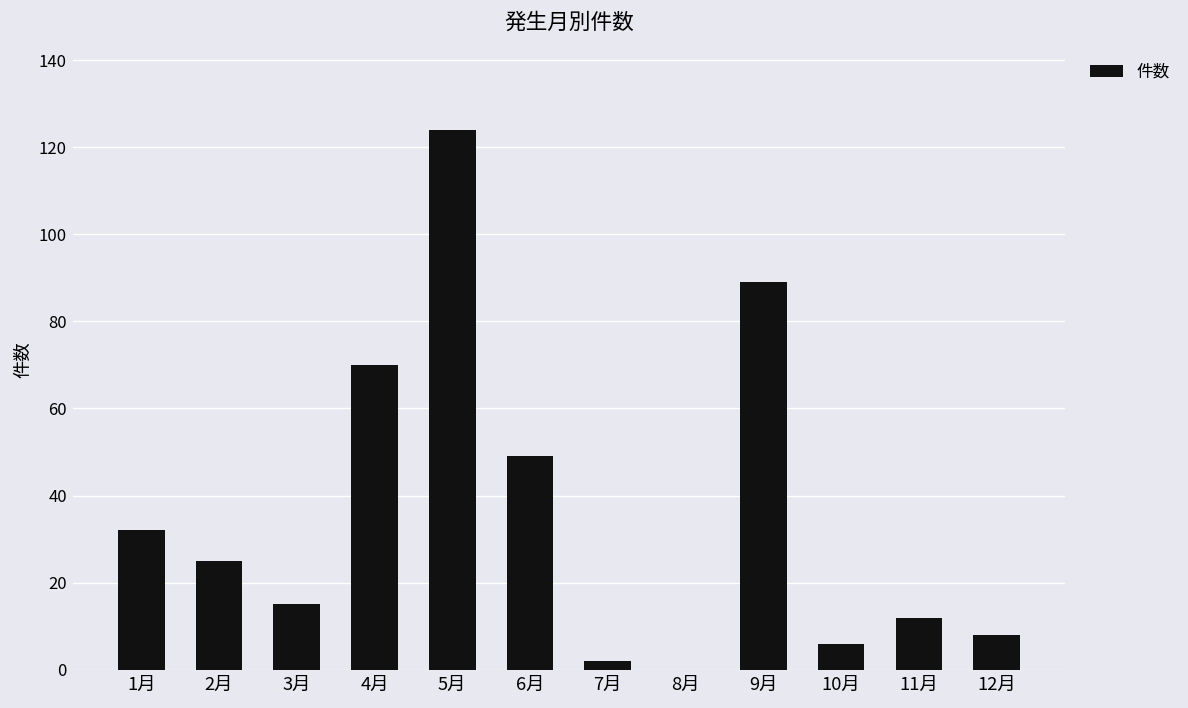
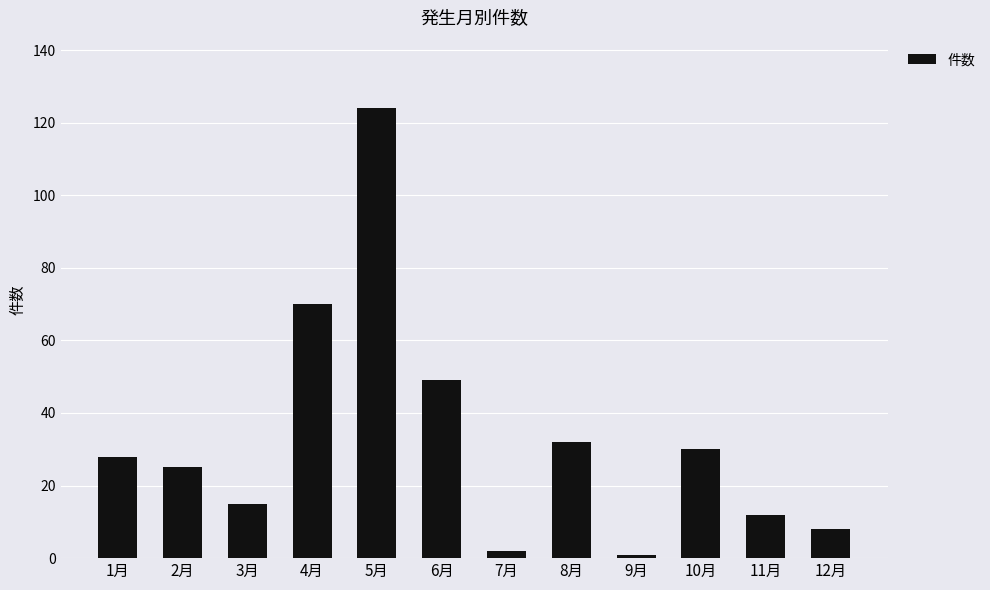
  {
-   "1月": 32,
+   "1月": 28,
    "2月": 25,
    "3月": 15,
    "4月": 70,
    "5月": 124,
    "6月": 49,
    "7月": 2,
-   "8月": 0,
-   "9月": 89,
-   "10月": 6,
+   "8月": 32,
+   "9月": 1,
+   "10月": 30,
    "11月": 12,
    "12月": 8
  }
